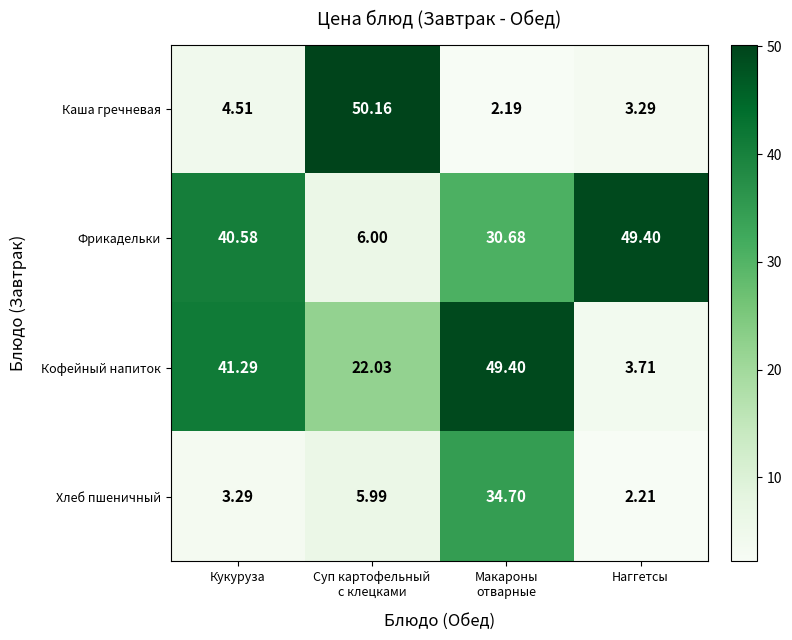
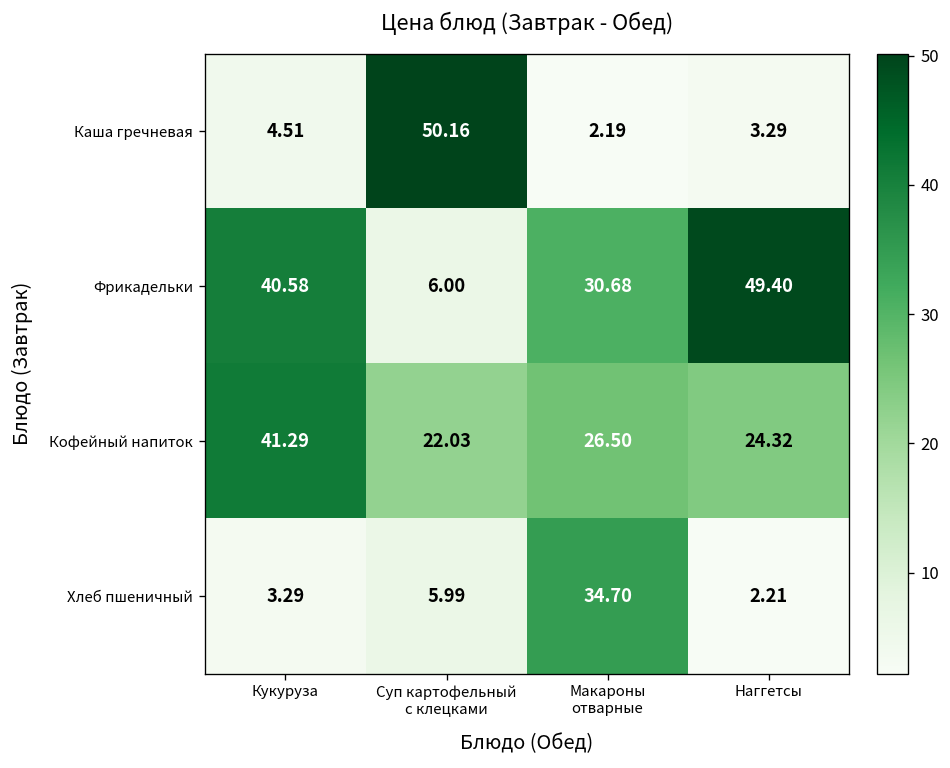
  {
    "Каша гречневая": {
      "Кукуруза": 4.51,
      "Суп картофельный с клецками": 50.16,
      "Макароны отварные": 2.19,
      "Наггетсы": 3.29
    },
    "Фрикадельки": {
      "Кукуруза": 40.58,
      "Суп картофельный с клецками": 6.00,
      "Макароны отварные": 30.68,
      "Наггетсы": 49.40
    },
    "Кофейный напиток": {
      "Кукуруза": 41.29,
      "Суп картофельный с клецками": 22.03,
-     "Макароны отварные": 49.40,
-     "Наггетсы": 3.71
+     "Макароны отварные": 26.50,
+     "Наггетсы": 24.32
    },
    "Хлеб пшеничный": {
      "Кукуруза": 3.29,
      "Суп картофельный с клецками": 5.99,
      "Макароны отварные": 34.70,
      "Наггетсы": 2.21
    }
  }
